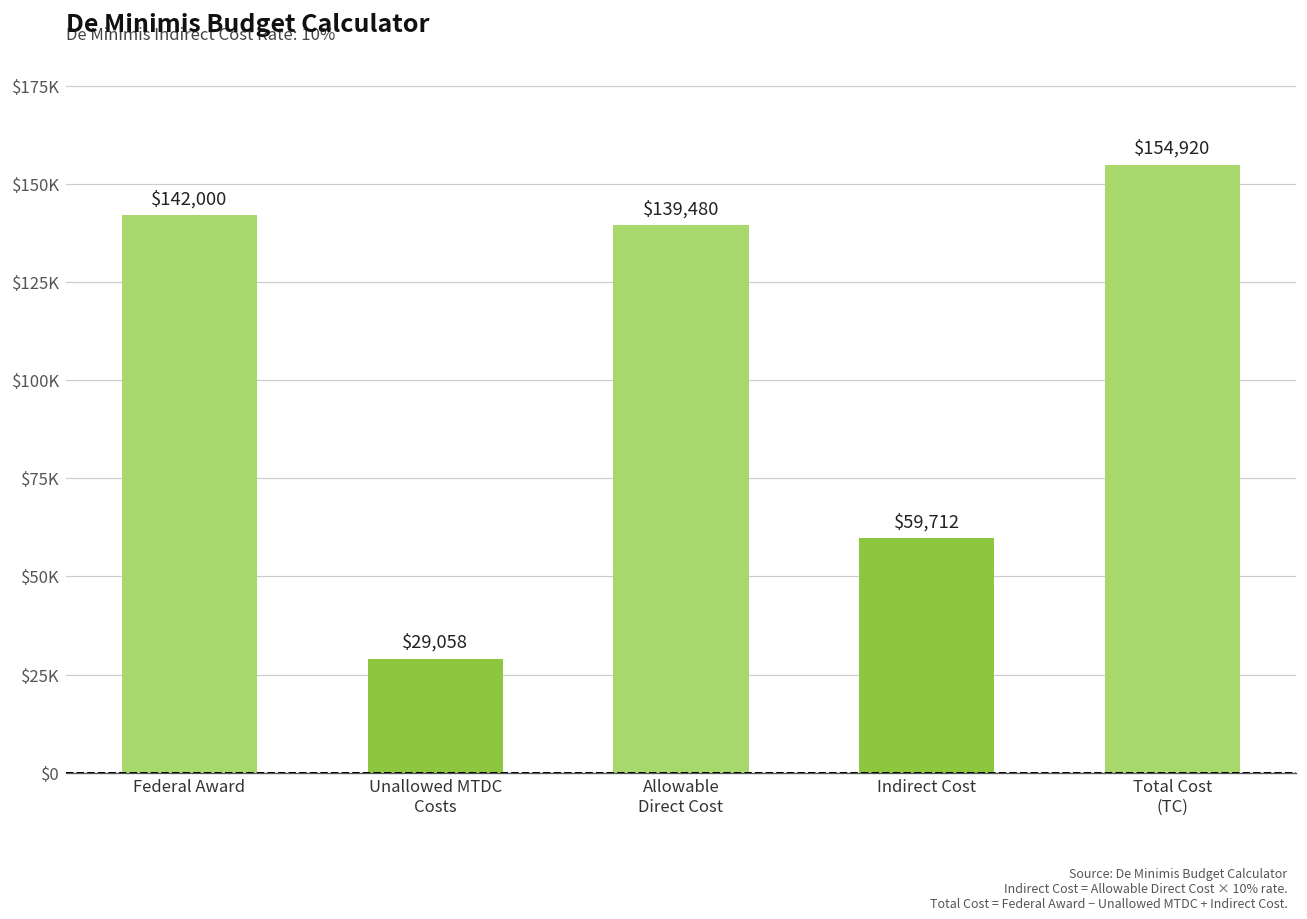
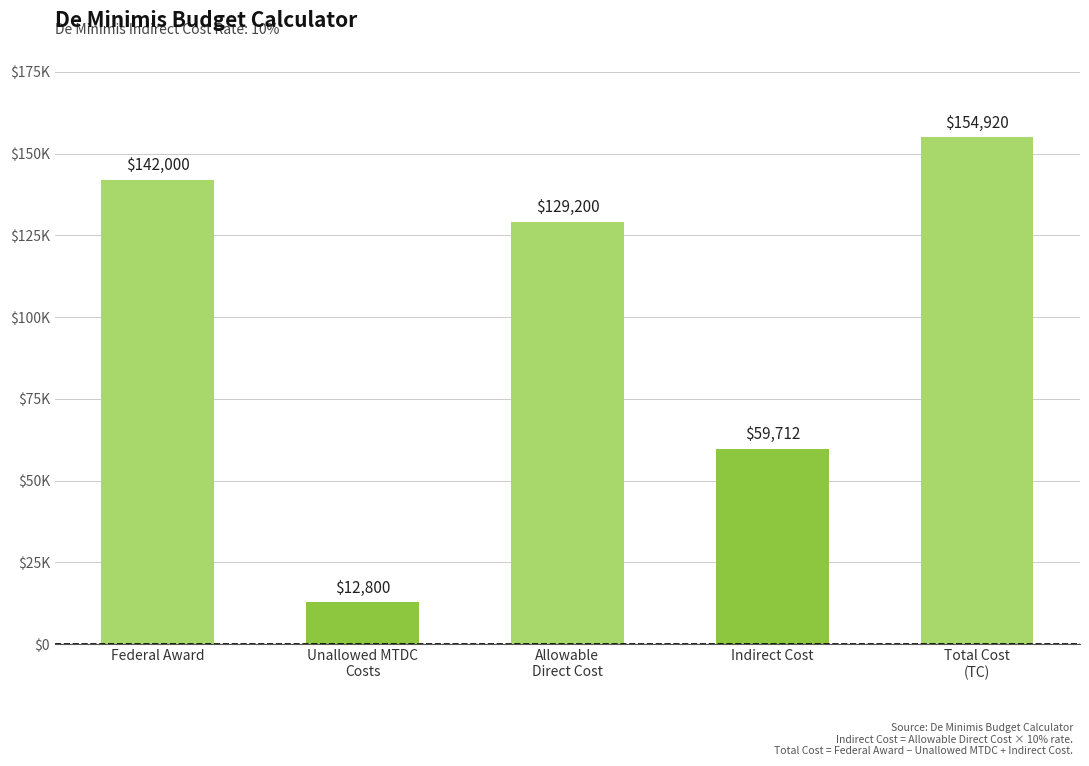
  {
    "Federal Award": "$142,000",
-   "Unallowed MTDC Costs": "$29,058",
-   "Allowable Direct Cost": "$139,480",
+   "Unallowed MTDC Costs": "$12,800",
+   "Allowable Direct Cost": "$129,200",
    "Indirect Cost": "$59,712",
    "Total Cost (TC)": "$154,920"
  }
